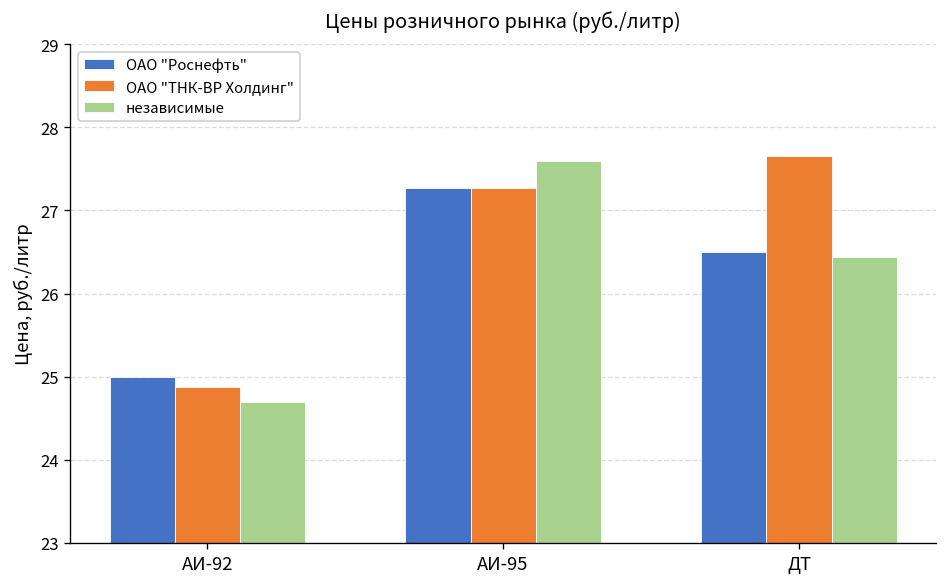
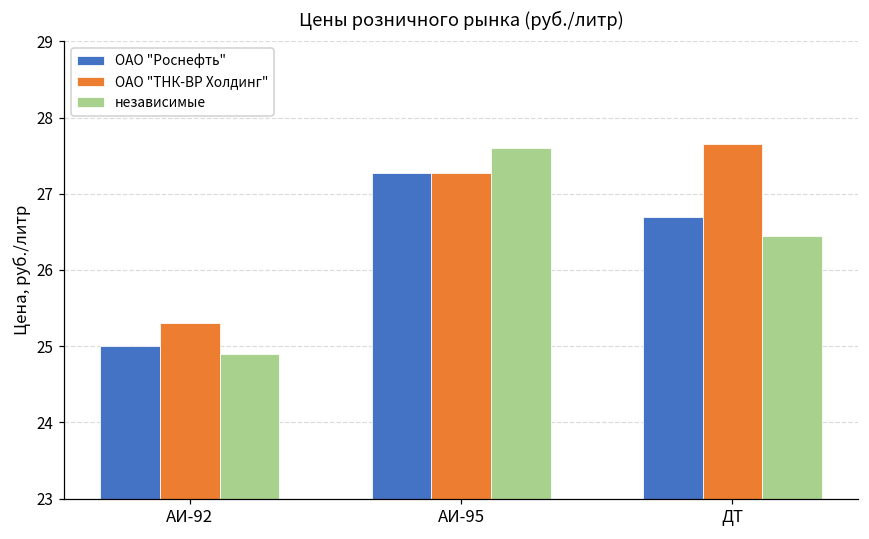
  {
    "ОАО \"Роснефть\"": {
      "АИ-92": 25.0,
      "АИ-95": 27.3,
-     "ДТ": 26.5
+     "ДТ": 26.7
    },
    "ОАО \"ТНК-ВР Холдинг\"": {
-     "АИ-92": 24.9,
+     "АИ-92": 25.3,
      "АИ-95": 27.3,
      "ДТ": 27.7
    },
    "независимые": {
-     "АИ-92": 24.7,
+     "АИ-92": 24.9,
      "АИ-95": 27.6,
      "ДТ": 26.4
    }
  }
